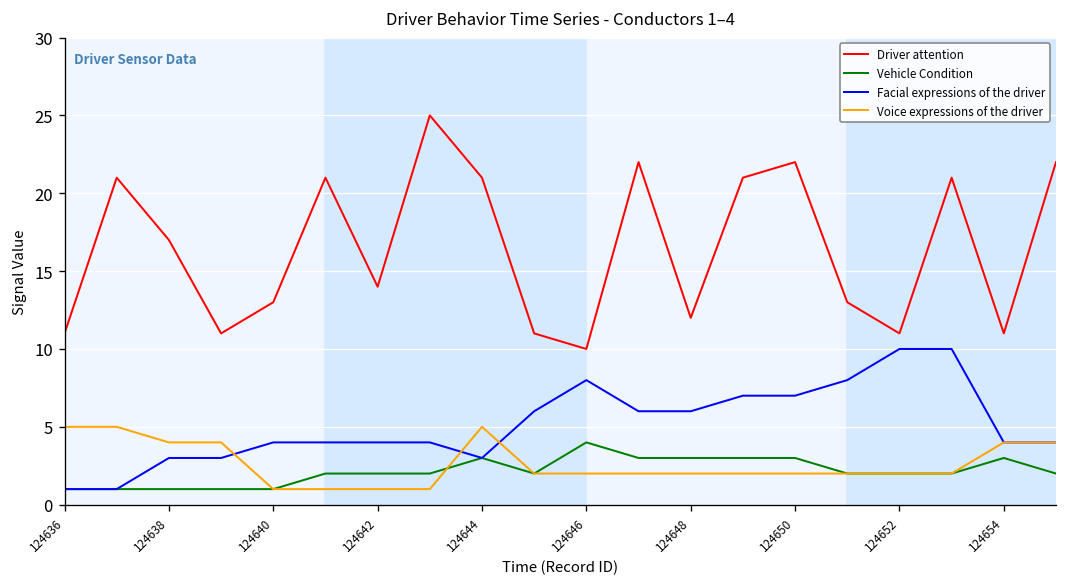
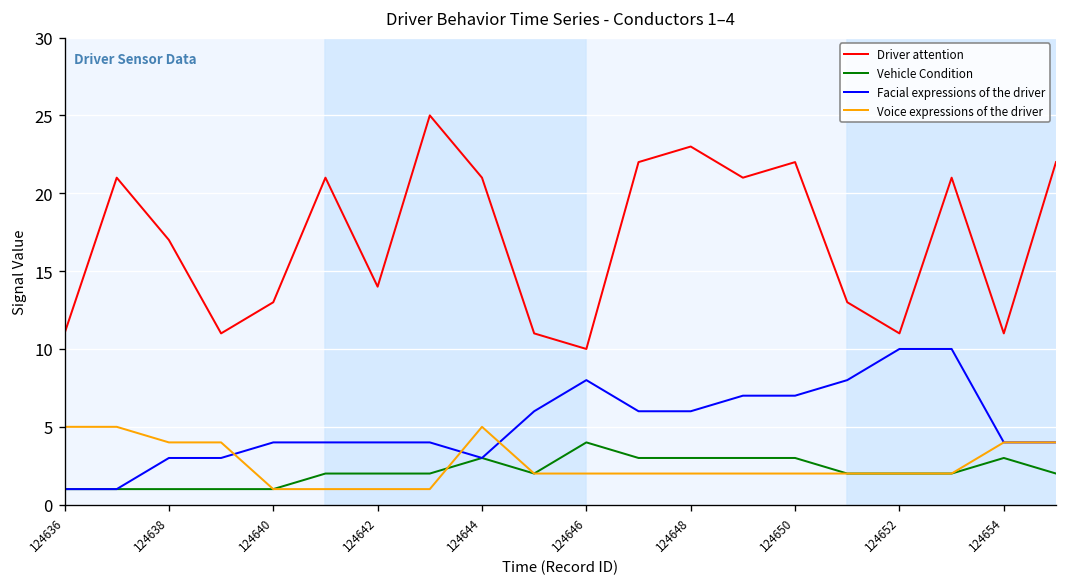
  {
    "Driver attention": {
      "124636": 11,
      "124638": 17,
      "124640": 13,
      "124642": 14,
      "124644": 21,
      "124646": 10,
-     "124648": 12,
+     "124648": 23,
      "124650": 22,
      "124652": 11,
      "124654": 11
    },
    "Vehicle Condition": {
      "124638": 1,
      "124642": 2,
      "124646": 4,
      "124648": 3,
      "124650": 3,
      "124654": 3
    },
    "Facial expressions of the driver": {
      "124638": 3,
      "124640": 4,
      "124642": 4,
      "124646": 8,
      "124648": 6,
      "124650": 7,
      "124652": 10
    },
    "Voice expressions of the driver": {
      "124636": 5,
      "124638": 4,
      "124642": 1,
      "124644": 5,
      "124646": 2,
      "124648": 2,
      "124650": 2
    }
  }
